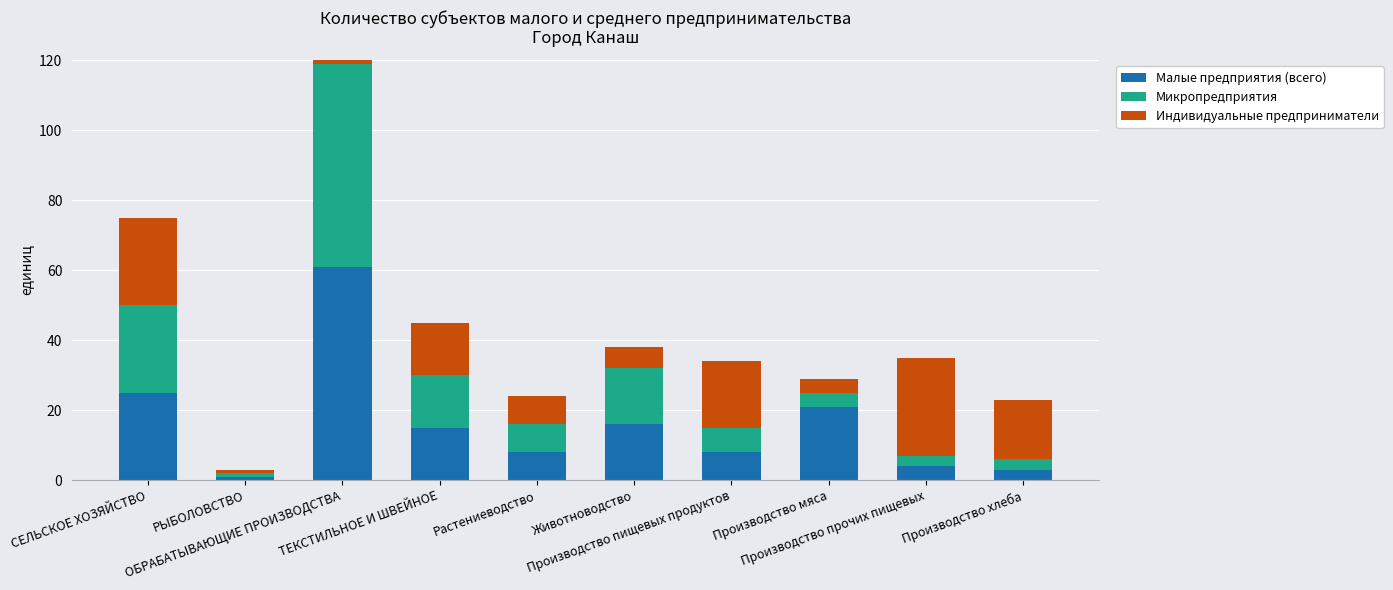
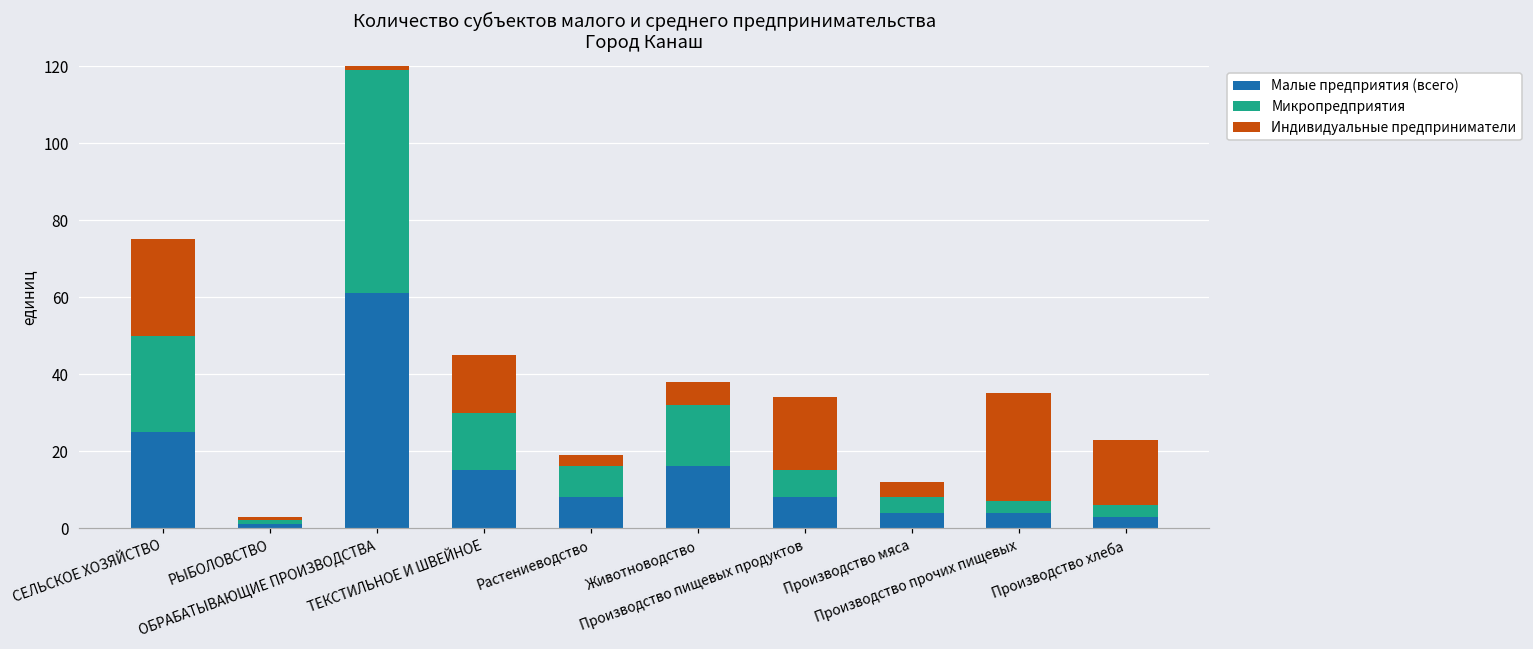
  {
    "Малые предприятия (всего)": {
      "СЕЛЬСКОЕ ХОЗЯЙСТВО": 25,
      "РЫБОЛОВСТВО": 1,
      "ОБРАБАТЫВАЮЩИЕ ПРОИЗВОДСТВА": 61,
      "ТЕКСТИЛЬНОЕ И ШВЕЙНОЕ": 15,
      "Растениеводство": 8,
      "Животноводство": 16,
      "Производство пищевых продуктов": 8,
-     "Производство мяса": 21,
+     "Производство мяса": 4,
      "Производство прочих пищевых": 4,
      "Производство хлеба": 3
    },
    "Микропредприятия": {
      "СЕЛЬСКОЕ ХОЗЯЙСТВО": 25,
      "РЫБОЛОВСТВО": 1,
      "ОБРАБАТЫВАЮЩИЕ ПРОИЗВОДСТВА": 58,
      "ТЕКСТИЛЬНОЕ И ШВЕЙНОЕ": 15,
      "Растениеводство": 8,
      "Животноводство": 16,
      "Производство пищевых продуктов": 7,
      "Производство мяса": 4,
      "Производство прочих пищевых": 3,
      "Производство хлеба": 3
    },
    "Индивидуальные предприниматели": {
      "СЕЛЬСКОЕ ХОЗЯЙСТВО": 25,
      "РЫБОЛОВСТВО": 1,
      "ТЕКСТИЛЬНОЕ И ШВЕЙНОЕ": 15,
-     "Растениеводство": 8,
+     "Растениеводство": 3,
      "Животноводство": 6,
      "Производство пищевых продуктов": 19,
      "Производство мяса": 4,
      "Производство прочих пищевых": 28,
      "Производство хлеба": 17
    }
  }
